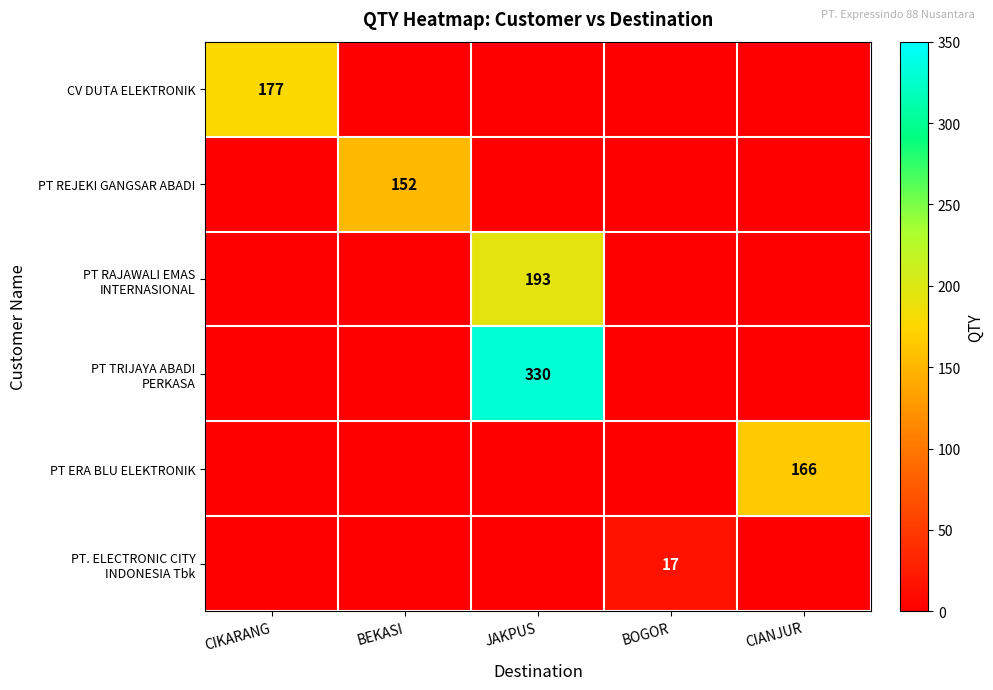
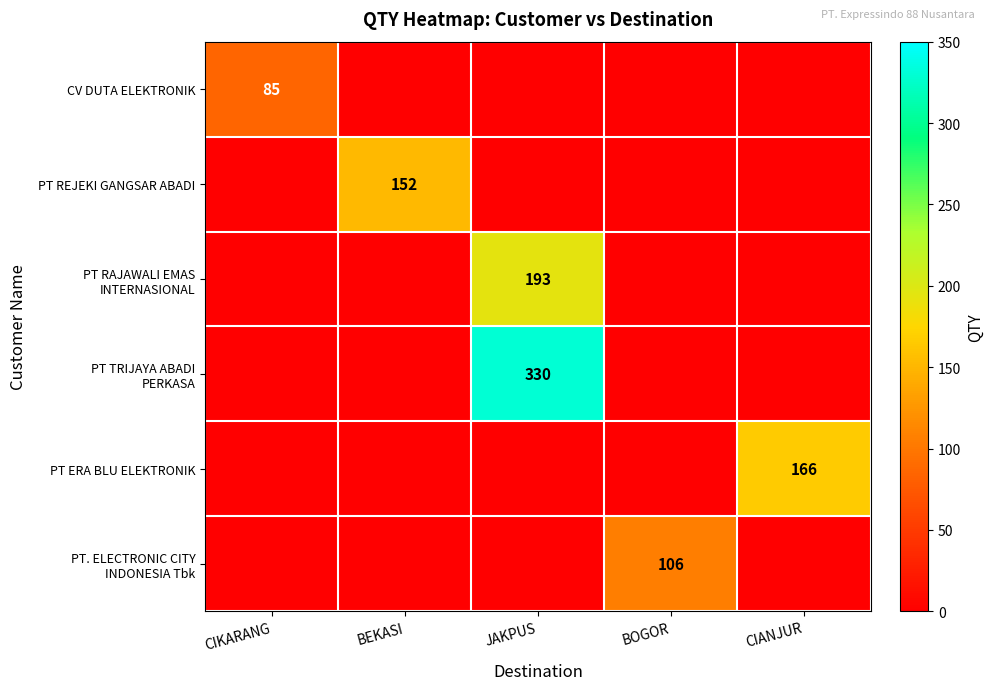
  {
    "CV DUTA ELEKTRONIK": {
-     "CIKARANG": 177
+     "CIKARANG": 85
    },
    "PT REJEKI GANGSAR ABADI": {
      "BEKASI": 152
    },
    "PT RAJAWALI EMAS INTERNASIONAL": {
      "JAKPUS": 193
    },
    "PT TRIJAYA ABADI PERKASA": {
      "JAKPUS": 330
    },
    "PT ERA BLU ELEKTRONIK": {
      "CIANJUR": 166
    },
    "PT. ELECTRONIC CITY INDONESIA Tbk": {
-     "BOGOR": 17
+     "BOGOR": 106
    }
  }
